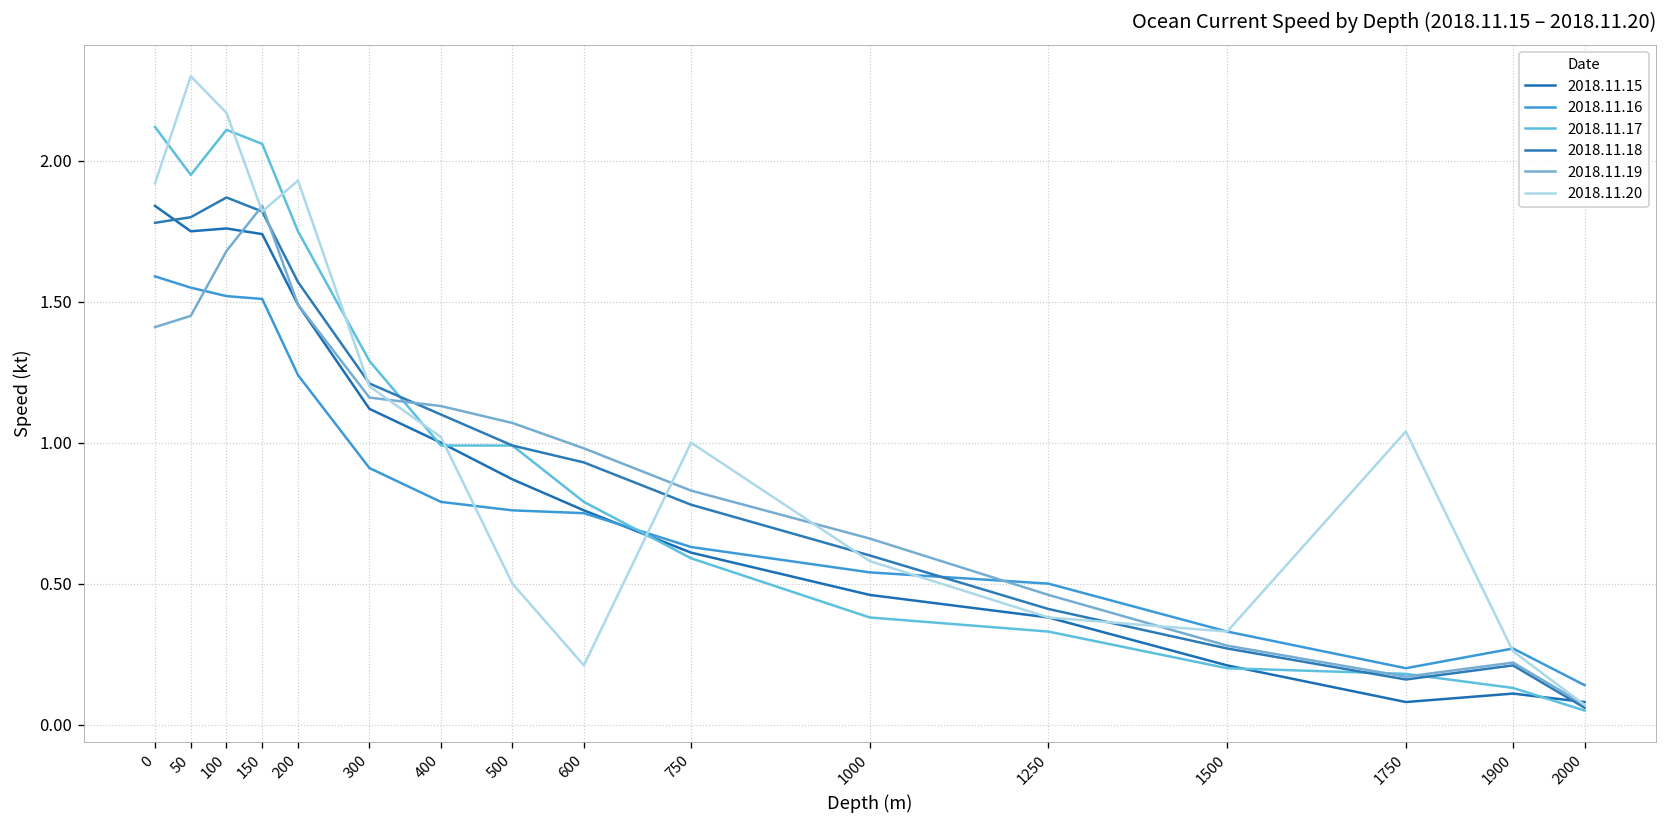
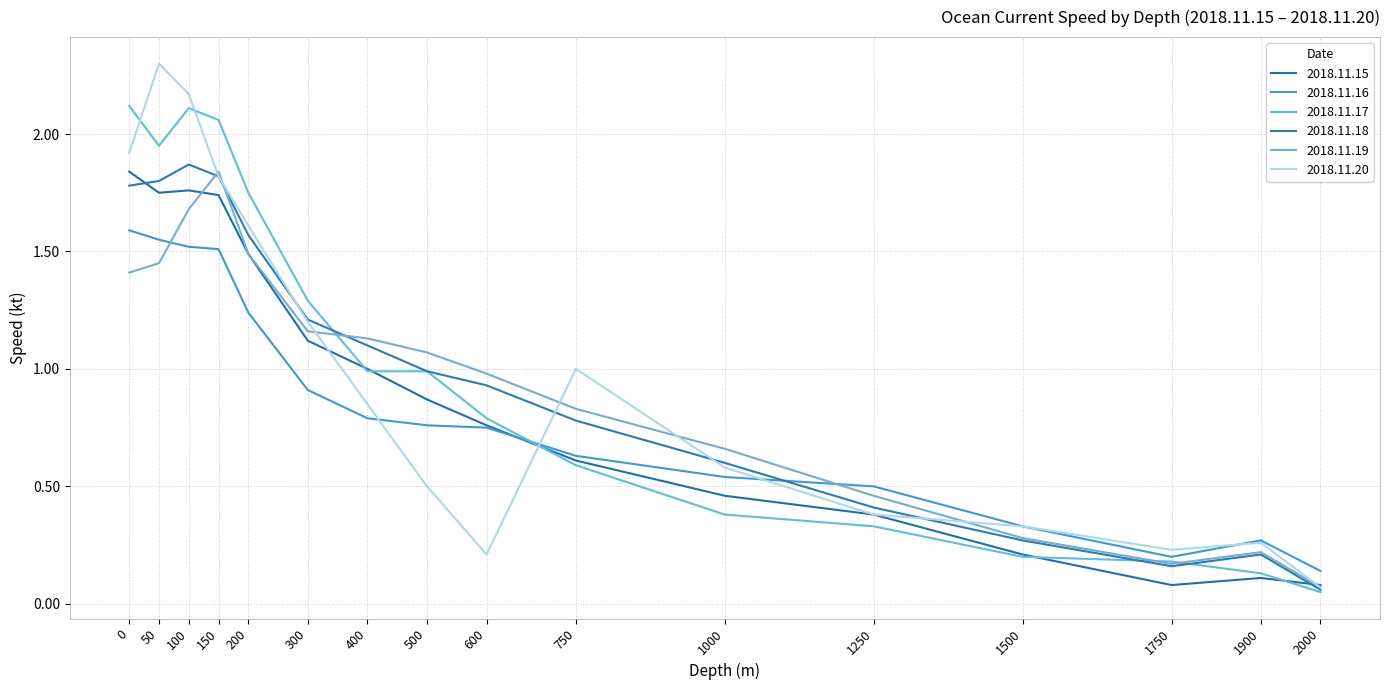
  {
    "2018.11.20": {
      "0": 1.92,
      "50": 2.30,
      "100": 2.17,
-     "200": 1.93,
-     "400": 1.02,
+     "200": 1.61,
+     "400": 0.85,
      "500": 0.50,
      "600": 0.21,
      "750": 1.00,
      "1000": 0.58,
-     "1750": 1.04
+     "1750": 0.23
    }
  }
